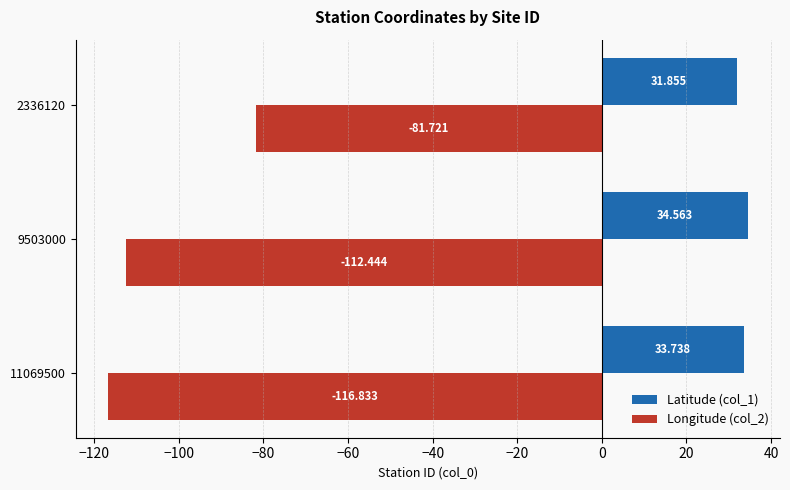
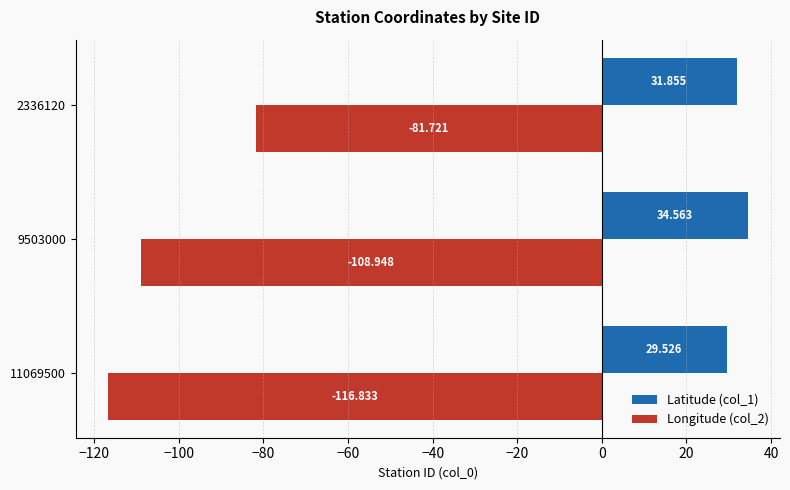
  {
    "Latitude (col_1)": {
      "2336120": 31.855,
      "9503000": 34.563,
-     "11069500": 33.738
+     "11069500": 29.526
    },
    "Longitude (col_2)": {
      "2336120": -81.721,
-     "9503000": -112.444,
+     "9503000": -108.948,
      "11069500": -116.833
    }
  }
